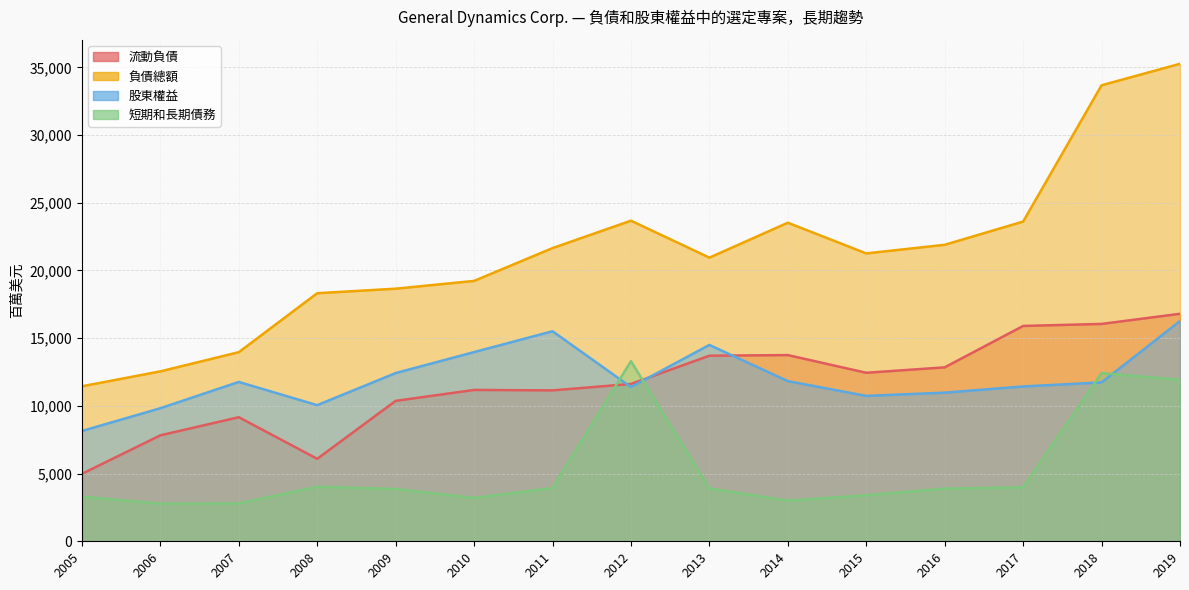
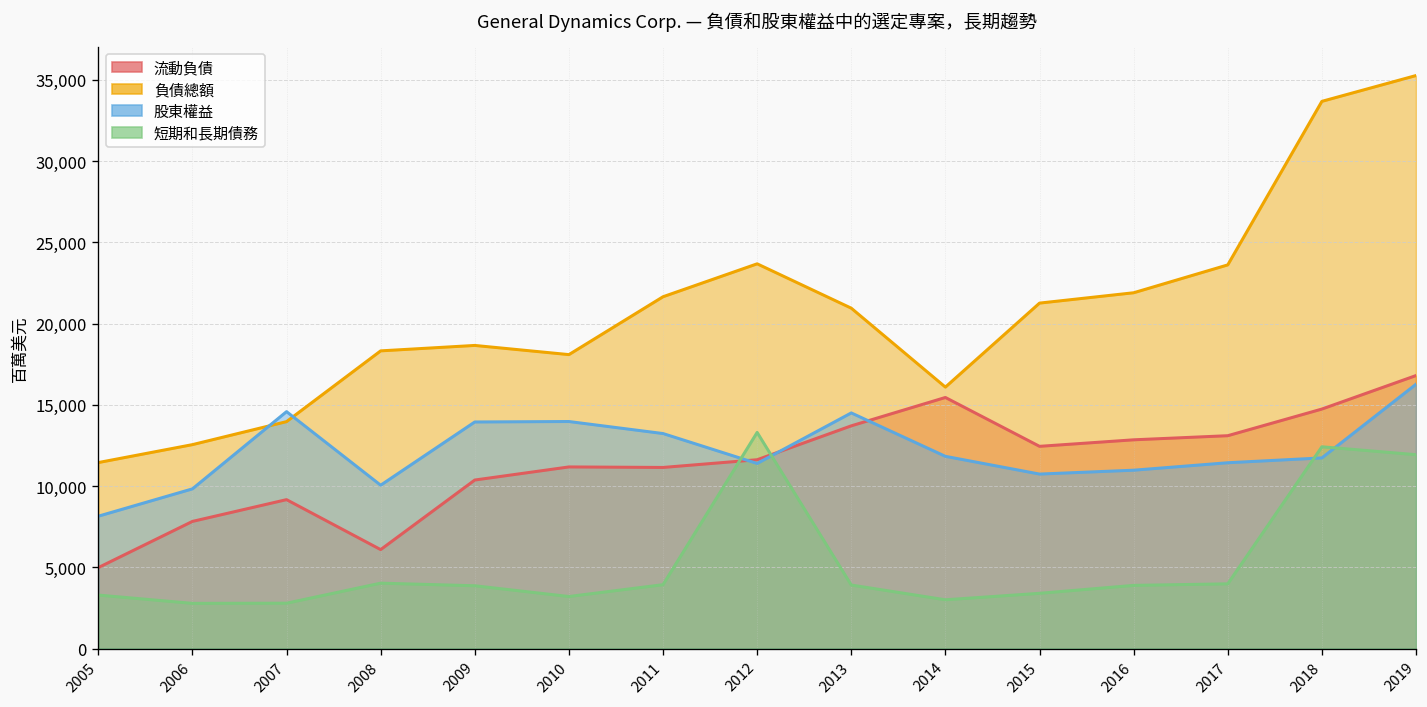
  {
    "流動負債": {
      "2005": "5,000",
      "2006": "7,800",
      "2007": "9,200",
      "2008": "6,100",
      "2009": "10,400",
      "2010": "11,200",
      "2011": "11,100",
      "2012": "11,600",
      "2013": "13,700",
-     "2014": "13,800",
+     "2014": "15,500",
      "2015": "12,400",
      "2016": "12,800",
-     "2017": "15,900",
-     "2018": "16,100",
+     "2017": "13,100",
+     "2018": "14,700",
      "2019": "16,800"
    },
    "負債總額": {
      "2005": "11,400",
      "2006": "12,500",
      "2007": "14,000",
      "2008": "18,300",
      "2009": "18,700",
-     "2010": "19,200",
+     "2010": "18,100",
      "2011": "21,700",
      "2012": "23,700",
      "2013": "20,900",
-     "2014": "23,500",
+     "2014": "16,100",
      "2015": "21,300",
      "2016": "21,900",
      "2017": "23,600",
      "2018": "33,700",
      "2019": "35,300"
    },
    "股東權益": {
      "2005": "8,100",
      "2006": "9,800",
-     "2007": "11,800",
+     "2007": "14,600",
      "2008": "10,100",
-     "2009": "12,400",
+     "2009": "13,900",
      "2010": "14,000",
-     "2011": "15,500",
+     "2011": "13,200",
      "2012": "11,400",
      "2013": "14,500",
      "2014": "11,800",
      "2015": "10,700",
      "2016": "11,000",
      "2017": "11,400",
      "2018": "11,700",
      "2019": "16,300"
    },
    "短期和長期債務": {
      "2005": "3,300",
      "2006": "2,800",
      "2007": "2,800",
      "2008": "4,000",
      "2009": "3,900",
      "2010": "3,200",
      "2011": "3,900",
      "2012": "13,300",
      "2013": "3,900",
      "2014": "3,000",
      "2015": "3,400",
      "2016": "3,900",
      "2017": "4,000",
      "2018": "12,400",
      "2019": "11,900"
    }
  }
